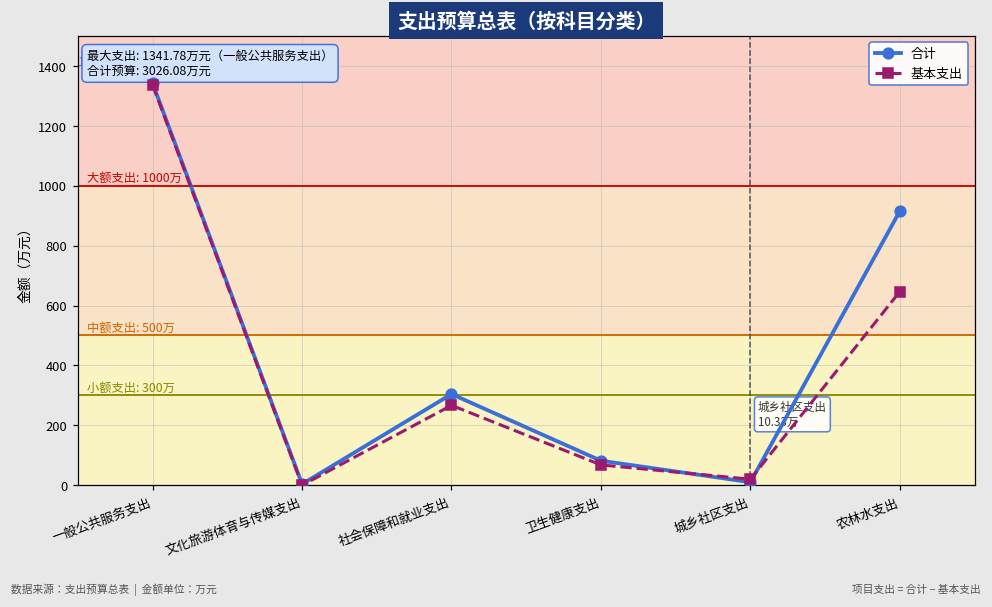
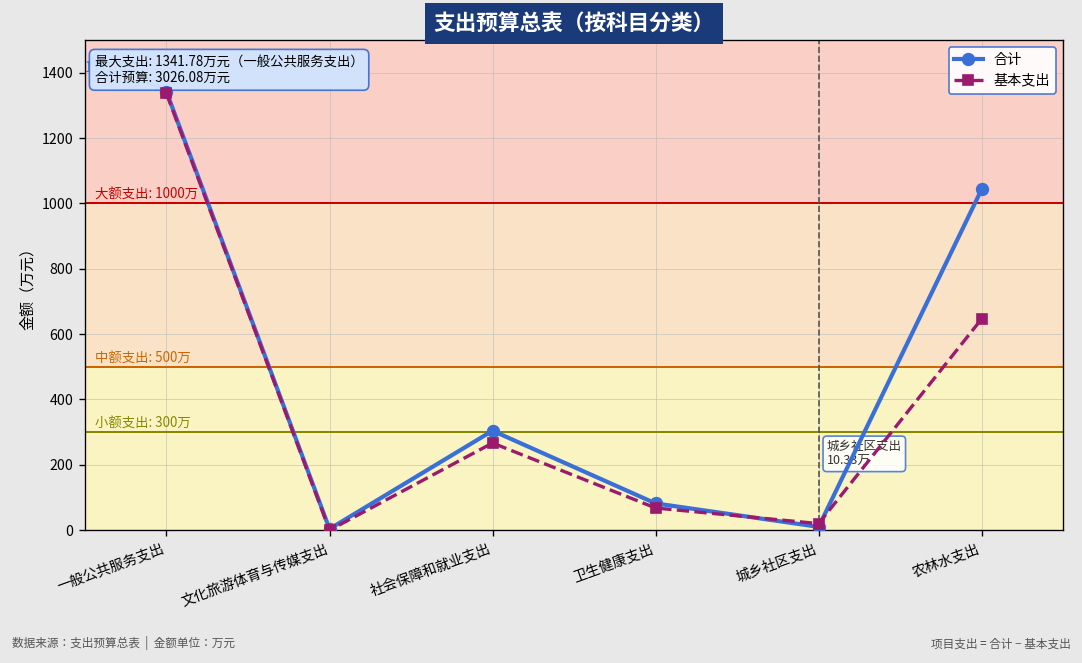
  {
    "合计": {
      "社会保障和就业支出": 300,
      "卫生健康支出": 80,
      "城乡社区支出": 10,
-     "农林水支出": 920
+     "农林水支出": 1040
    },
    "基本支出": {
      "社会保障和就业支出": 270,
      "卫生健康支出": 70,
      "城乡社区支出": 20,
      "农林水支出": 650
    }
  }
